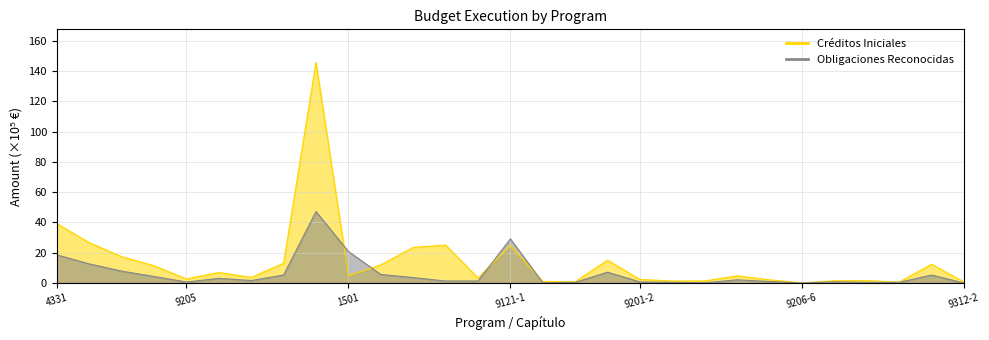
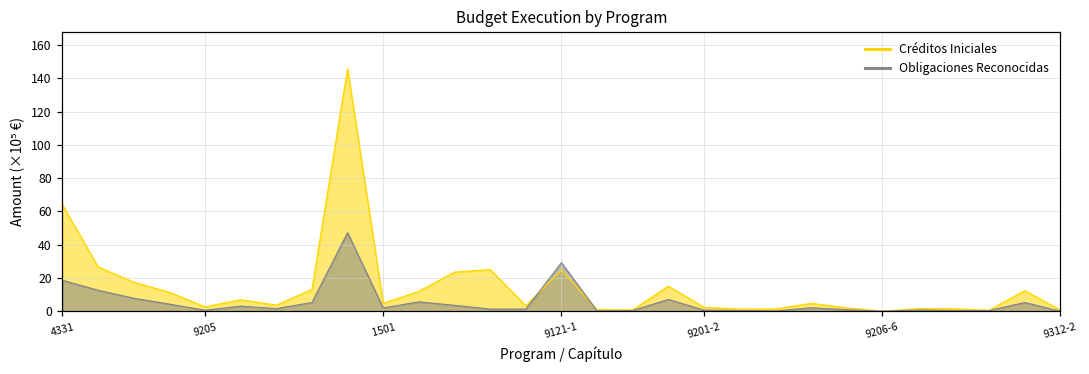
  {
    "Créditos Iniciales": {
-     "4331": 39,
+     "4331": 64,
      "9205": 3,
      "1501": 5,
      "9121-1": 25
    },
    "Obligaciones Reconocidas": {
      "4331": 19,
      "9205": 1,
-     "1501": 21,
+     "1501": 2,
      "9121-1": 29
    }
  }
